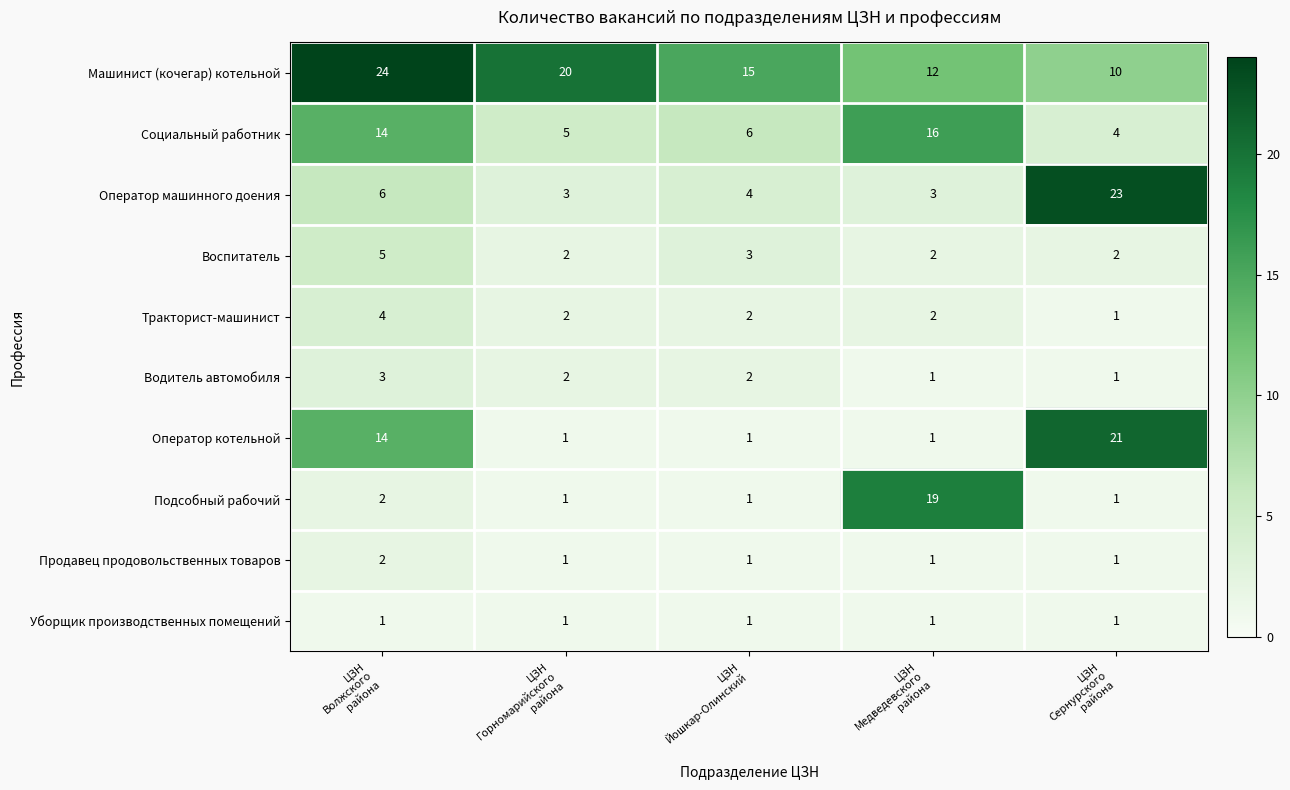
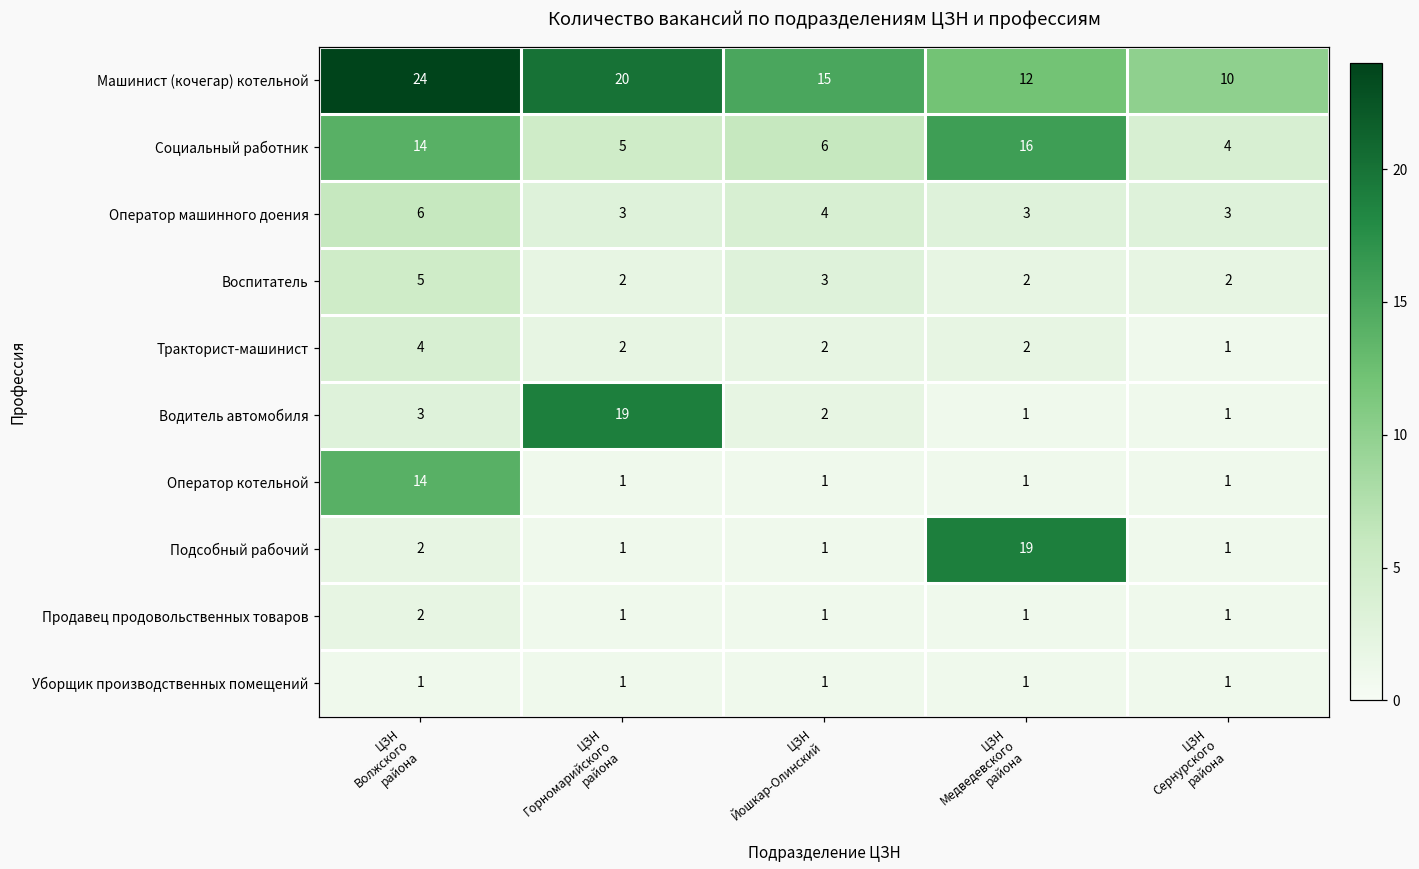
  {
    "Машинист (кочегар) котельной": {
      "ЦЗН Волжского района": 24,
      "ЦЗН Горномарийского района": 20,
      "ЦЗН Йошкар-Олинский": 15,
      "ЦЗН Медведевского района": 12,
      "ЦЗН Сернурского района": 10
    },
    "Социальный работник": {
      "ЦЗН Волжского района": 14,
      "ЦЗН Горномарийского района": 5,
      "ЦЗН Йошкар-Олинский": 6,
      "ЦЗН Медведевского района": 16,
      "ЦЗН Сернурского района": 4
    },
    "Оператор машинного доения": {
      "ЦЗН Волжского района": 6,
      "ЦЗН Горномарийского района": 3,
      "ЦЗН Йошкар-Олинский": 4,
      "ЦЗН Медведевского района": 3,
-     "ЦЗН Сернурского района": 23
+     "ЦЗН Сернурского района": 3
    },
    "Воспитатель": {
      "ЦЗН Волжского района": 5,
      "ЦЗН Горномарийского района": 2,
      "ЦЗН Йошкар-Олинский": 3,
      "ЦЗН Медведевского района": 2,
      "ЦЗН Сернурского района": 2
    },
    "Тракторист-машинист": {
      "ЦЗН Волжского района": 4,
      "ЦЗН Горномарийского района": 2,
      "ЦЗН Йошкар-Олинский": 2,
      "ЦЗН Медведевского района": 2,
      "ЦЗН Сернурского района": 1
    },
    "Водитель автомобиля": {
      "ЦЗН Волжского района": 3,
-     "ЦЗН Горномарийского района": 2,
+     "ЦЗН Горномарийского района": 19,
      "ЦЗН Йошкар-Олинский": 2,
      "ЦЗН Медведевского района": 1,
      "ЦЗН Сернурского района": 1
    },
    "Оператор котельной": {
      "ЦЗН Волжского района": 14,
      "ЦЗН Горномарийского района": 1,
      "ЦЗН Йошкар-Олинский": 1,
      "ЦЗН Медведевского района": 1,
-     "ЦЗН Сернурского района": 21
+     "ЦЗН Сернурского района": 1
    },
    "Подсобный рабочий": {
      "ЦЗН Волжского района": 2,
      "ЦЗН Горномарийского района": 1,
      "ЦЗН Йошкар-Олинский": 1,
      "ЦЗН Медведевского района": 19,
      "ЦЗН Сернурского района": 1
    },
    "Продавец продовольственных товаров": {
      "ЦЗН Волжского района": 2,
      "ЦЗН Горномарийского района": 1,
      "ЦЗН Йошкар-Олинский": 1,
      "ЦЗН Медведевского района": 1,
      "ЦЗН Сернурского района": 1
    },
    "Уборщик производственных помещений": {
      "ЦЗН Волжского района": 1,
      "ЦЗН Горномарийского района": 1,
      "ЦЗН Йошкар-Олинский": 1,
      "ЦЗН Медведевского района": 1,
      "ЦЗН Сернурского района": 1
    }
  }
